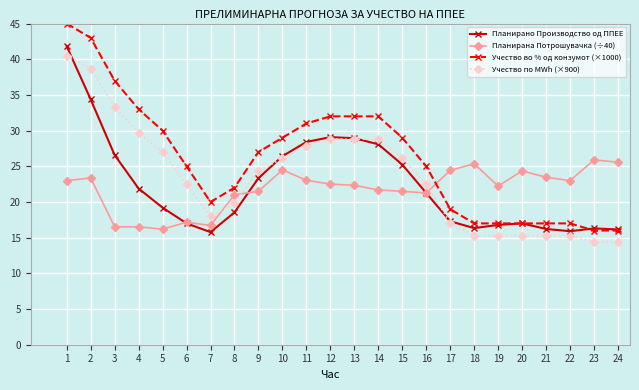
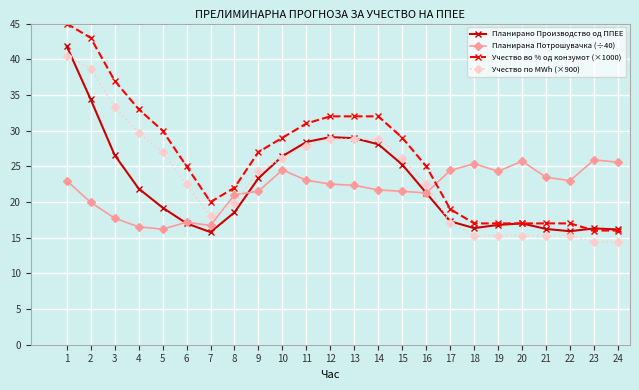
  {
    "Планирана Потрошувачка (÷40)": {
      "1": 23,
-     "2": 23,
-     "3": 17,
+     "2": 20,
+     "3": 18,
      "4": 17,
      "5": 16,
      "7": 17,
      "8": 21,
      "9": 22,
      "10": 24,
      "11": 23,
      "12": 23,
      "13": 22,
      "14": 22,
      "15": 21,
      "17": 24,
      "18": 25,
-     "19": 22,
-     "20": 24,
+     "19": 24,
+     "20": 26,
      "21": 23,
      "22": 23,
      "23": 26,
      "24": 26
    },
    "Учество по MWh (×900)": {
      "1": 41,
      "2": 39,
      "3": 33,
      "4": 30,
      "5": 27,
      "6": 23,
      "7": 18,
      "8": 20,
      "9": 24,
      "11": 28,
      "14": 29,
      "15": 26,
      "16": 23,
      "18": 15,
      "19": 15,
      "20": 15,
      "21": 15,
      "22": 15,
      "23": 14,
      "24": 14
    }
  }
